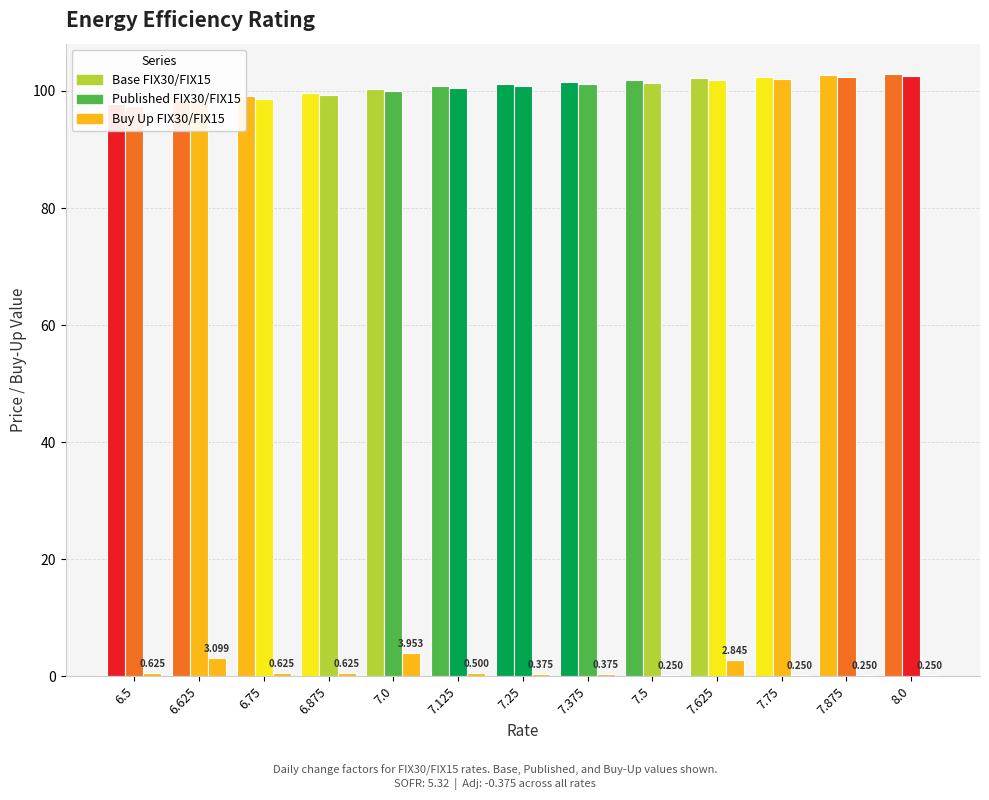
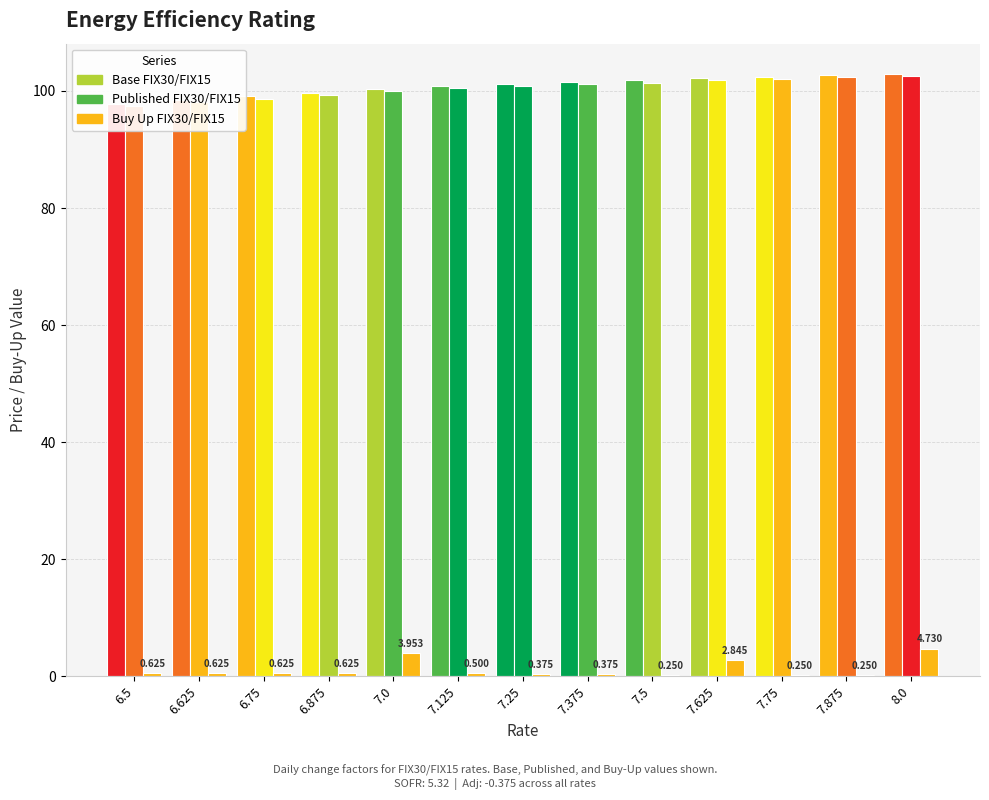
  {
    "Buy Up FIX30/FIX15": {
      "6.5": 0.625,
-     "6.625": 3.099,
+     "6.625": 0.625,
      "6.75": 0.625,
      "6.875": 0.625,
      "7.0": 3.953,
      "7.125": 0.500,
      "7.25": 0.375,
      "7.375": 0.375,
      "7.5": 0.250,
      "7.625": 2.845,
      "7.75": 0.250,
      "7.875": 0.250,
-     "8.0": 0.250
+     "8.0": 4.730
    }
  }
